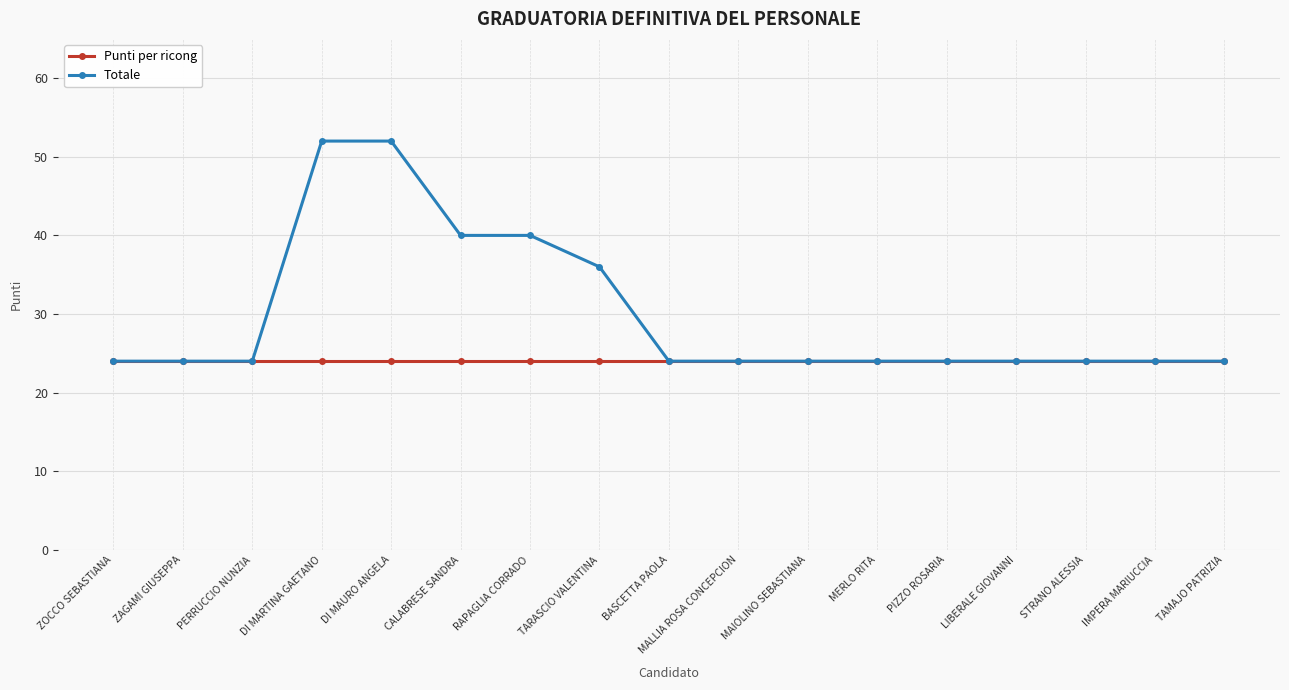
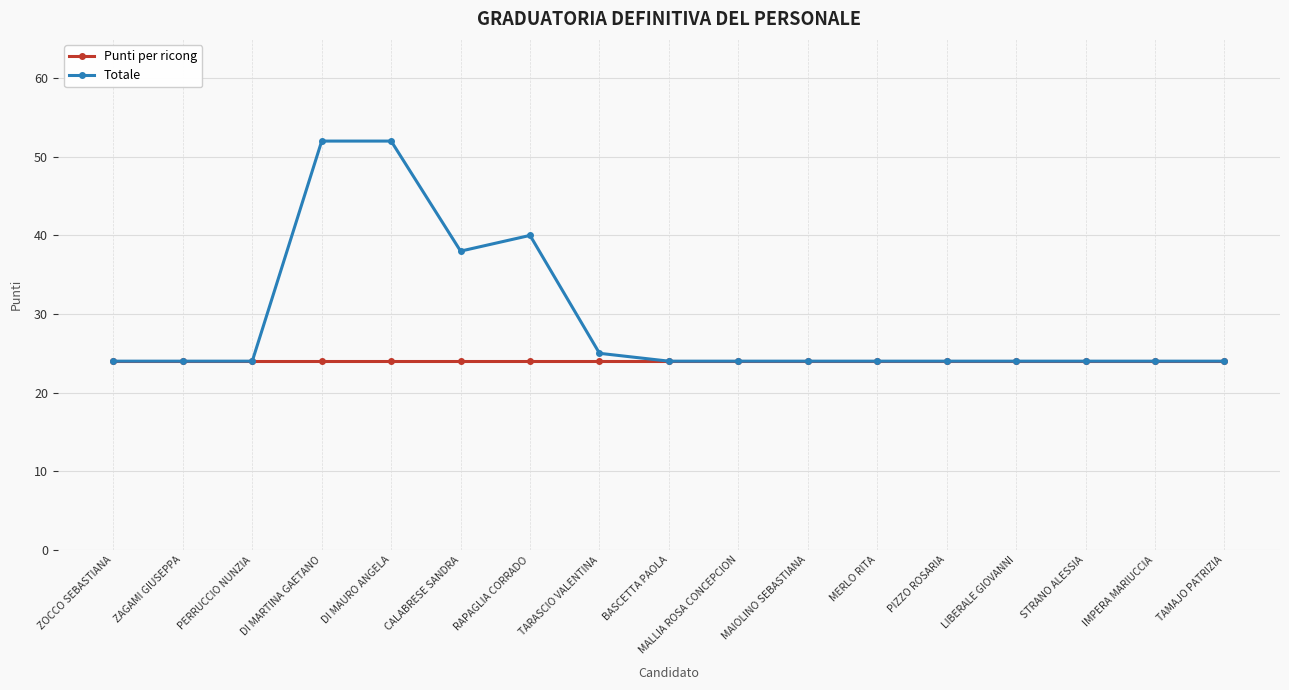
  {
    "Punti per ricong": {
      "DI MARTINA GAETANO": 24,
      "DI MAURO ANGELA": 24,
      "CALABRESE SANDRA": 24,
      "RAPAGLIA CORRADO": 24,
      "TARASCIO VALENTINA": 24
    },
    "Totale": {
      "DI MARTINA GAETANO": 52,
      "DI MAURO ANGELA": 52,
-     "CALABRESE SANDRA": 40,
+     "CALABRESE SANDRA": 38,
      "RAPAGLIA CORRADO": 40,
-     "TARASCIO VALENTINA": 36
+     "TARASCIO VALENTINA": 25
    }
  }
